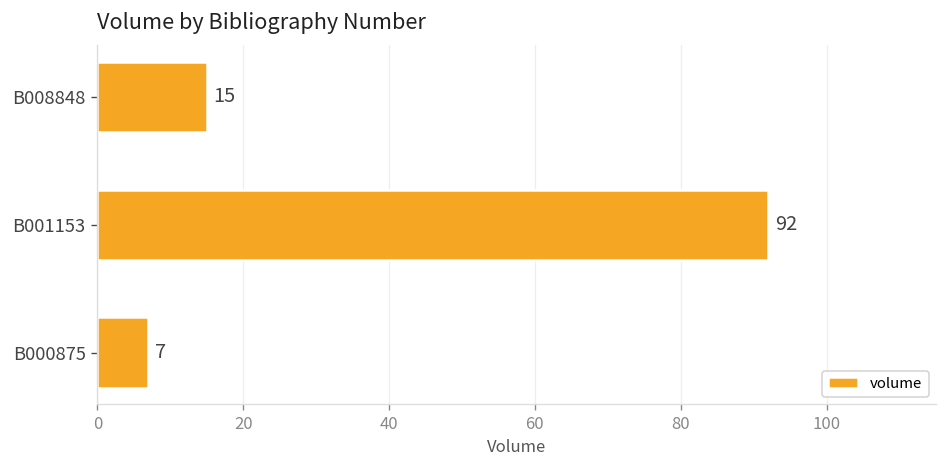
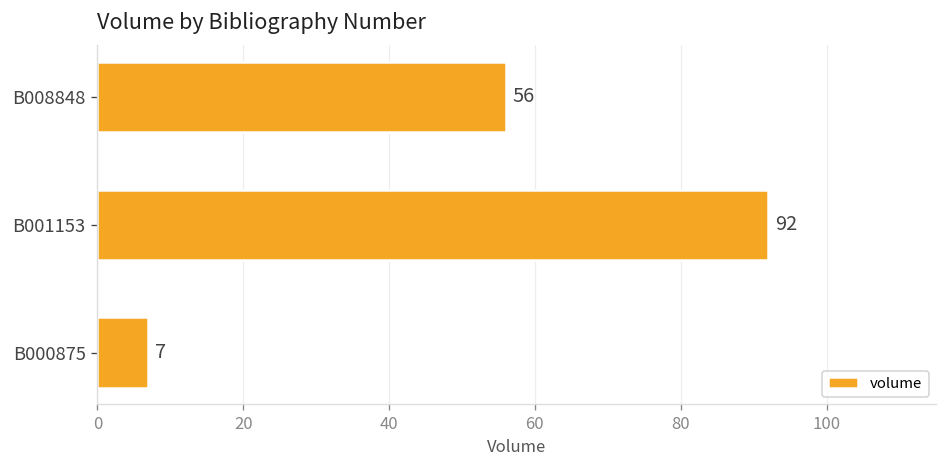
  {
-   "B008848": 15,
+   "B008848": 56,
    "B001153": 92,
    "B000875": 7
  }
